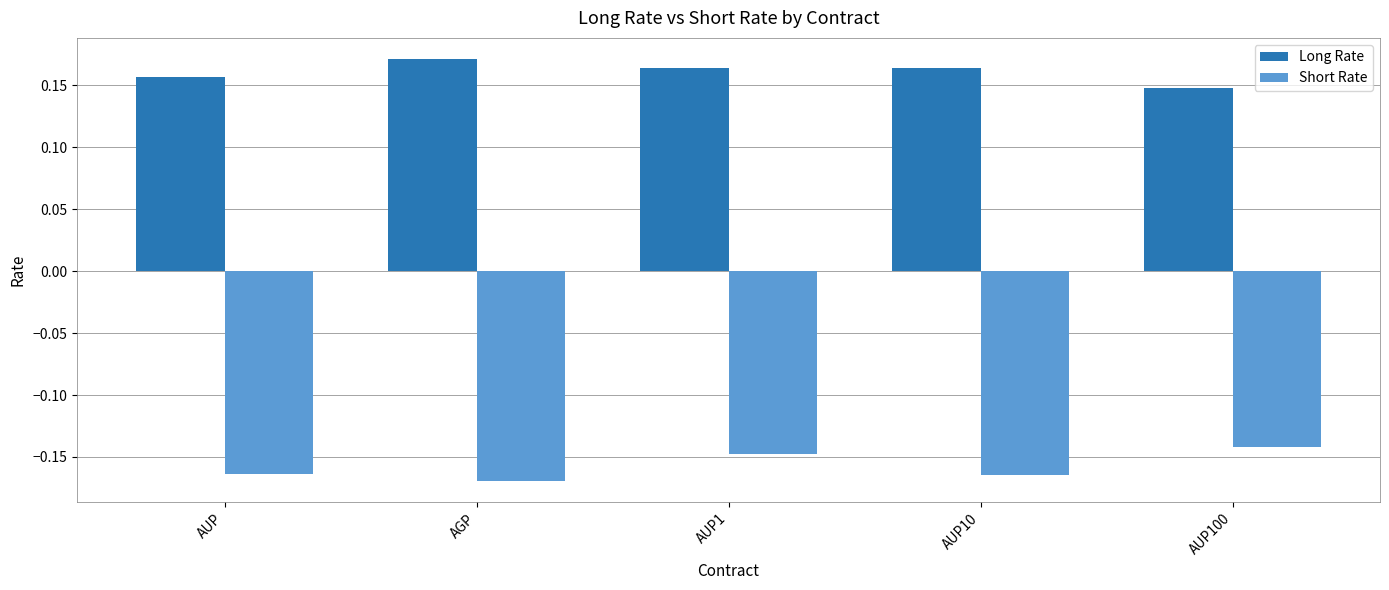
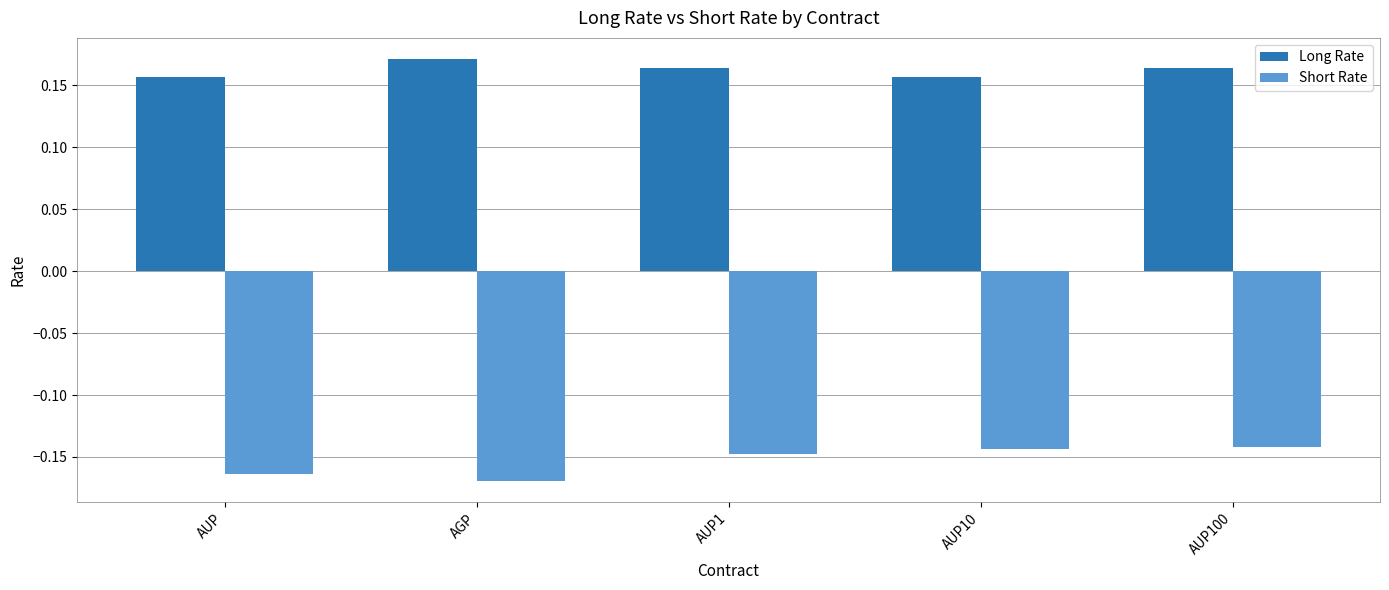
  {
    "Long Rate": {
      "AUP": 0.157,
      "AGP": 0.171,
      "AUP1": 0.165,
-     "AUP10": 0.165,
-     "AUP100": 0.148
+     "AUP10": 0.157,
+     "AUP100": 0.165
    },
    "Short Rate": {
      "AUP": -0.164,
      "AGP": -0.169,
      "AUP1": -0.147,
-     "AUP10": -0.165,
+     "AUP10": -0.144,
      "AUP100": -0.142
    }
  }
